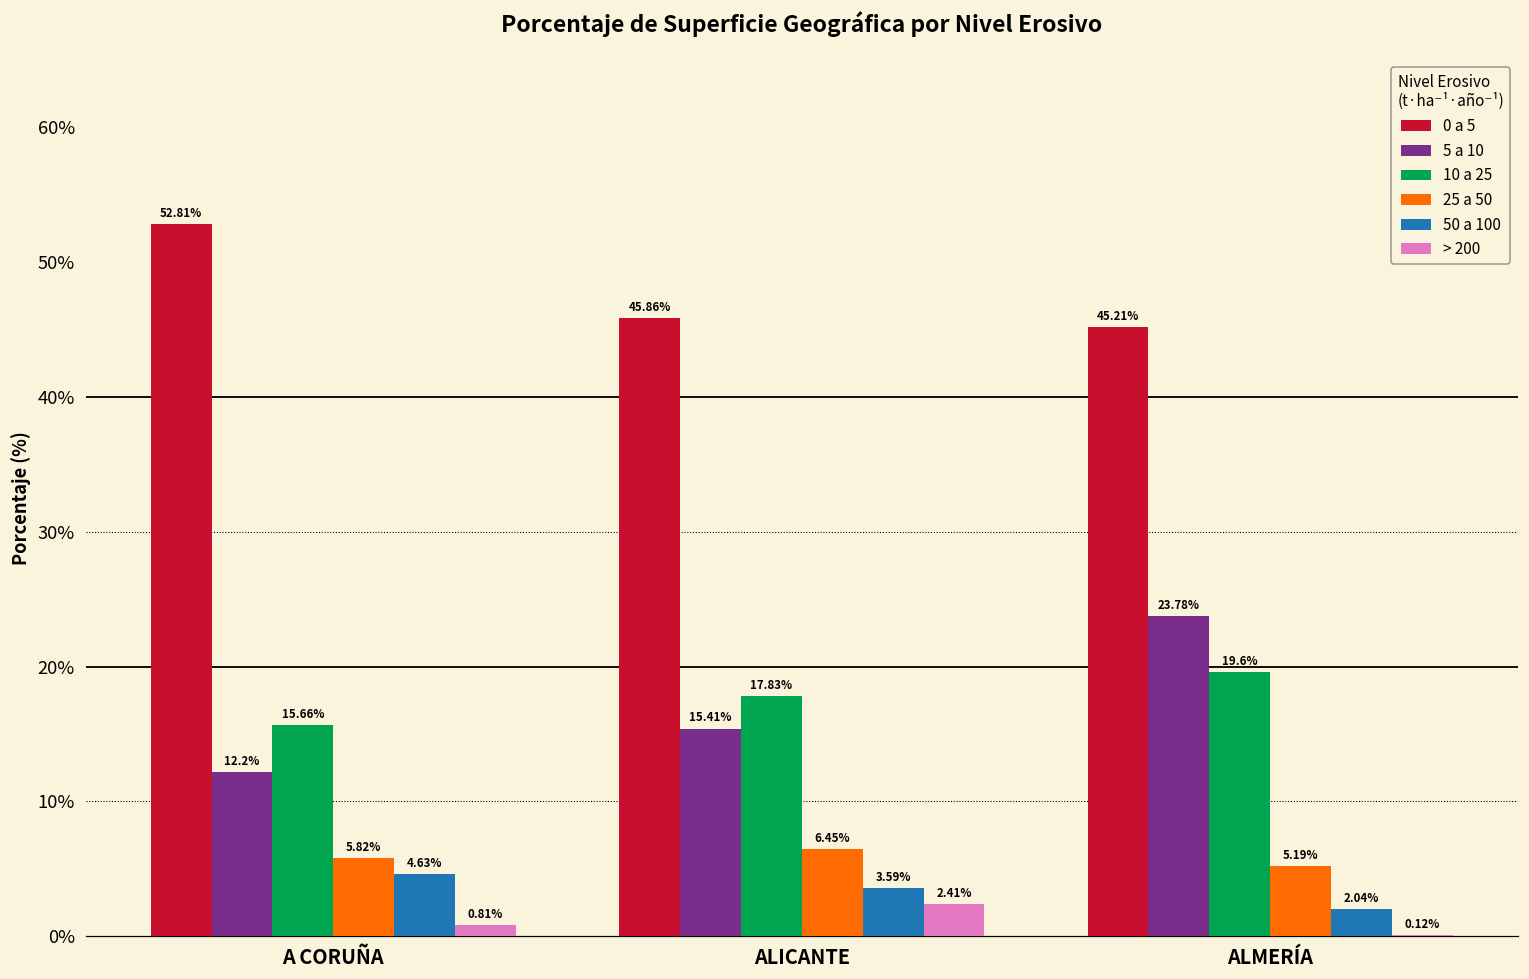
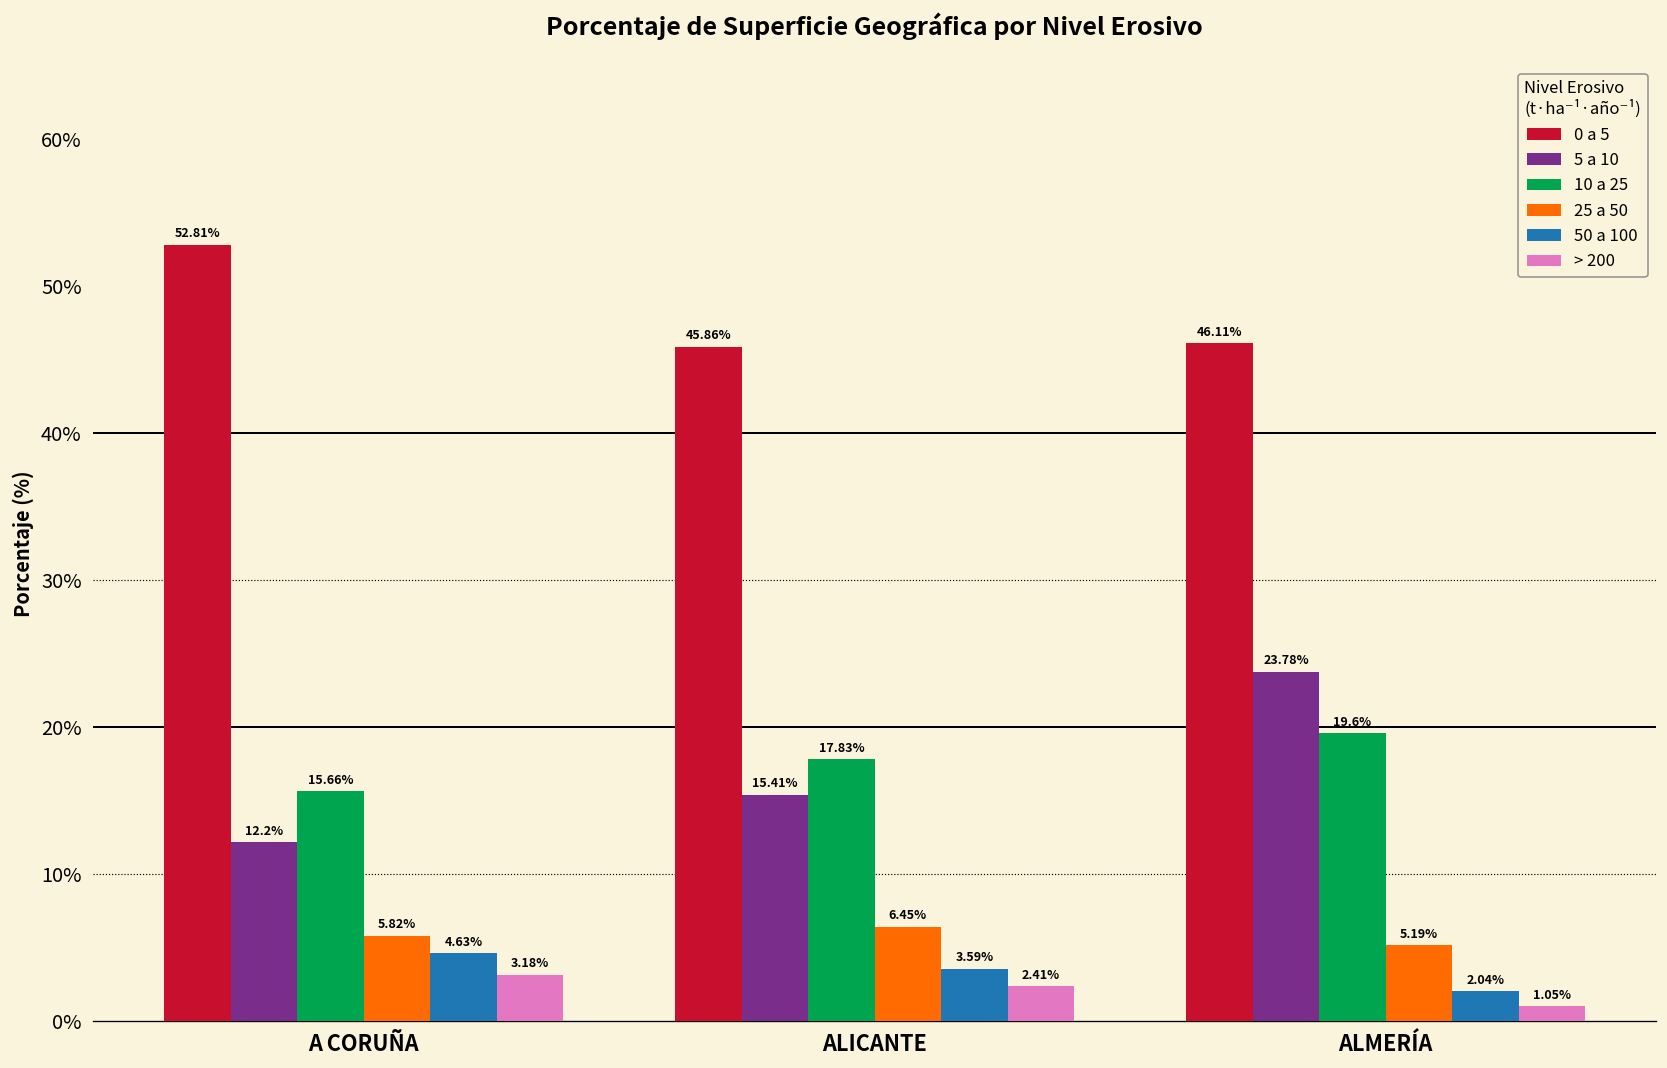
  {
    "0 a 5": {
      "A CORUÑA": "52.81%",
      "ALICANTE": "45.86%",
-     "ALMERÍA": "45.21%"
+     "ALMERÍA": "46.11%"
    },
    "5 a 10": {
      "A CORUÑA": "12.2%",
      "ALICANTE": "15.41%",
      "ALMERÍA": "23.78%"
    },
    "10 a 25": {
      "A CORUÑA": "15.66%",
      "ALICANTE": "17.83%",
      "ALMERÍA": "19.6%"
    },
    "25 a 50": {
      "A CORUÑA": "5.82%",
      "ALICANTE": "6.45%",
      "ALMERÍA": "5.19%"
    },
    "50 a 100": {
      "A CORUÑA": "4.63%",
      "ALICANTE": "3.59%",
      "ALMERÍA": "2.04%"
    },
    "> 200": {
-     "A CORUÑA": "0.81%",
+     "A CORUÑA": "3.18%",
      "ALICANTE": "2.41%",
-     "ALMERÍA": "0.12%"
+     "ALMERÍA": "1.05%"
    }
  }
